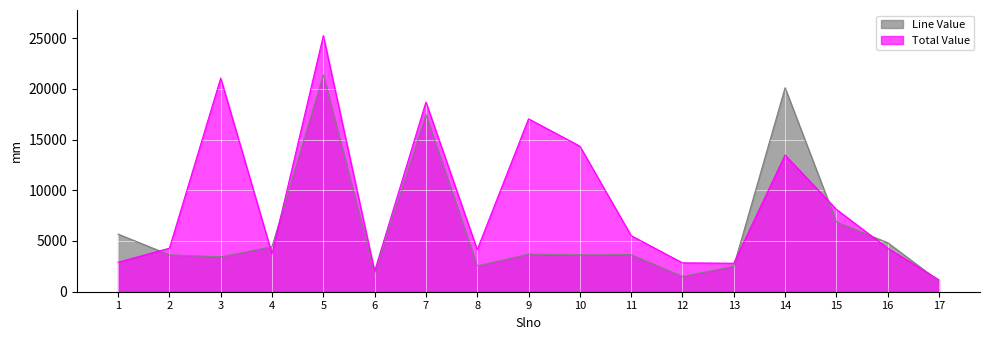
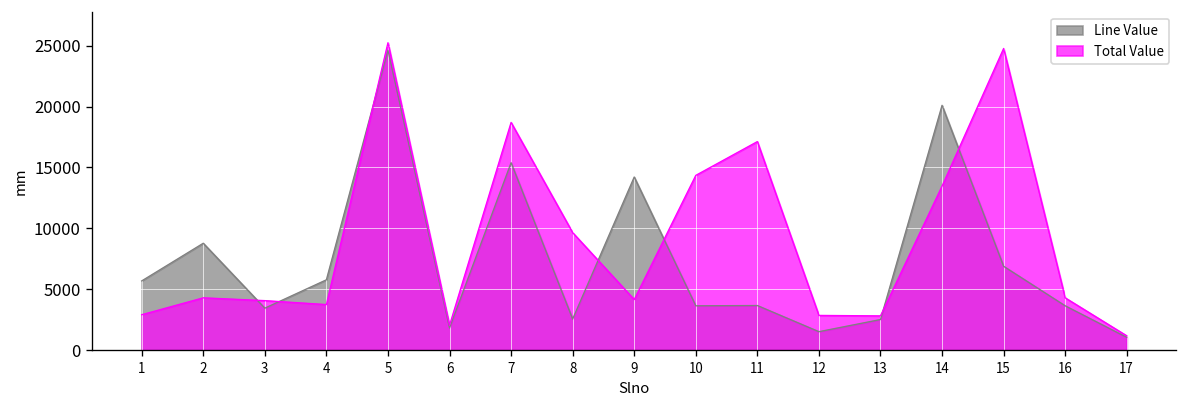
  {
    "Line Value": {
      "1": 5700,
-     "2": 3600,
+     "2": 8800,
      "3": 3400,
-     "4": 4400,
-     "5": 21400,
-     "7": 17500,
+     "4": 5800,
+     "5": 24600,
+     "7": 15400,
      "8": 2500,
-     "9": 3700,
+     "9": 14200,
      "10": 3600,
      "11": 3700,
      "12": 1500,
      "13": 2500,
      "14": 20100,
      "15": 6900,
-     "16": 4800
+     "16": 3600
    },
    "Total Value": {
      "1": 2900,
      "2": 4300,
-     "3": 21100,
+     "3": 4100,
      "4": 3700,
      "5": 25200,
      "7": 18700,
-     "8": 4100,
-     "9": 17000,
+     "8": 9600,
+     "9": 4100,
      "10": 14300,
-     "11": 5500,
+     "11": 17100,
      "12": 2800,
      "13": 2800,
      "14": 13500,
-     "15": 8100,
+     "15": 24800,
      "16": 4300
    }
  }
